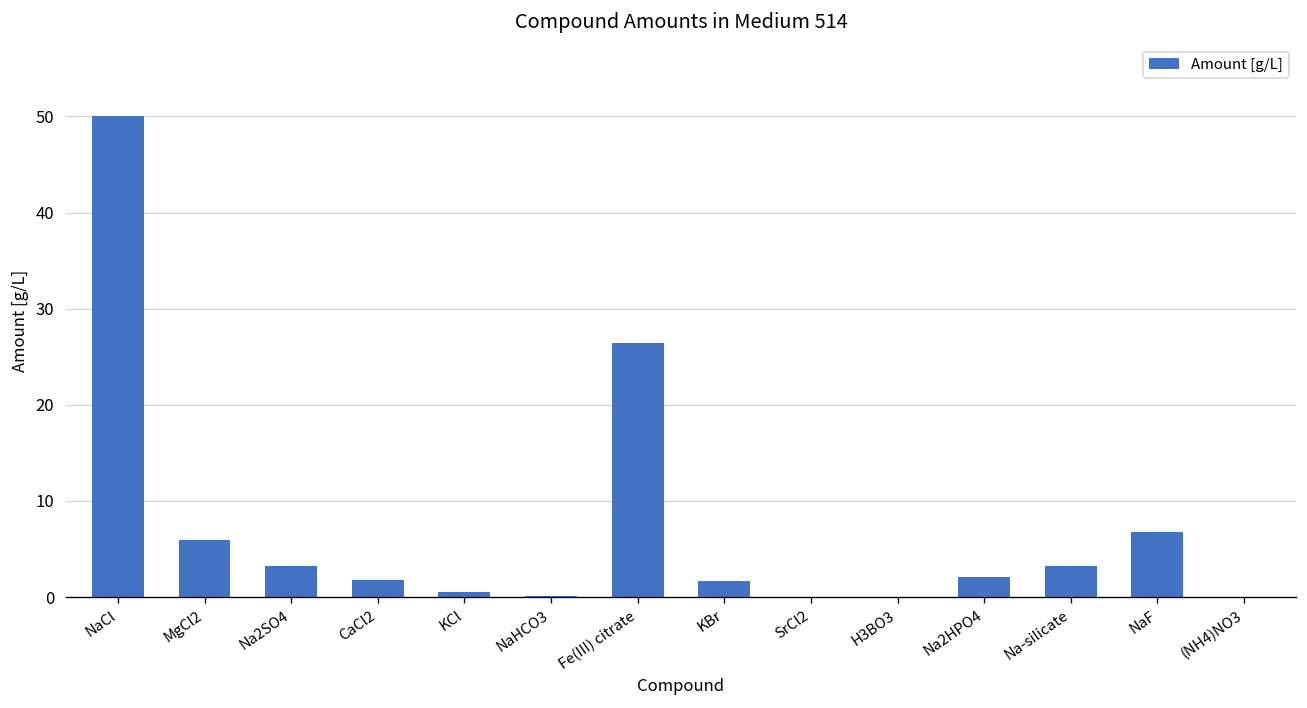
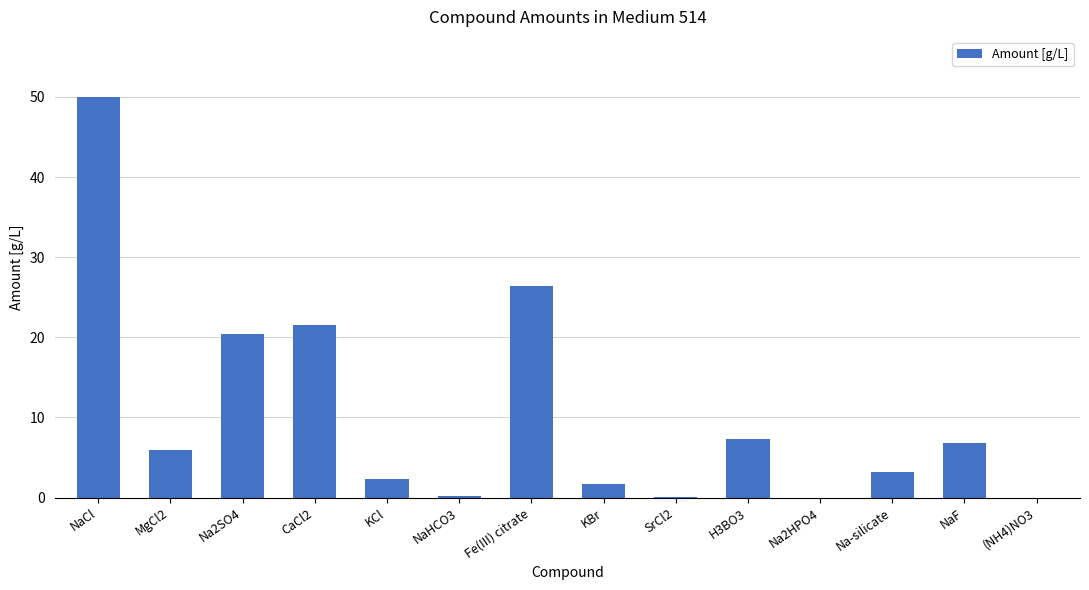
  {
    "NaCl": 50,
    "MgCl2": 6,
-   "Na2SO4": 3,
-   "CaCl2": 2,
-   "KCl": 1,
+   "Na2SO4": 20,
+   "CaCl2": 22,
+   "KCl": 2,
    "Fe(III) citrate": 26,
    "KBr": 2,
-   "H3BO3": 0,
-   "Na2HPO4": 2,
+   "H3BO3": 7,
+   "Na2HPO4": 0,
    "Na-silicate": 3,
    "NaF": 7
  }
